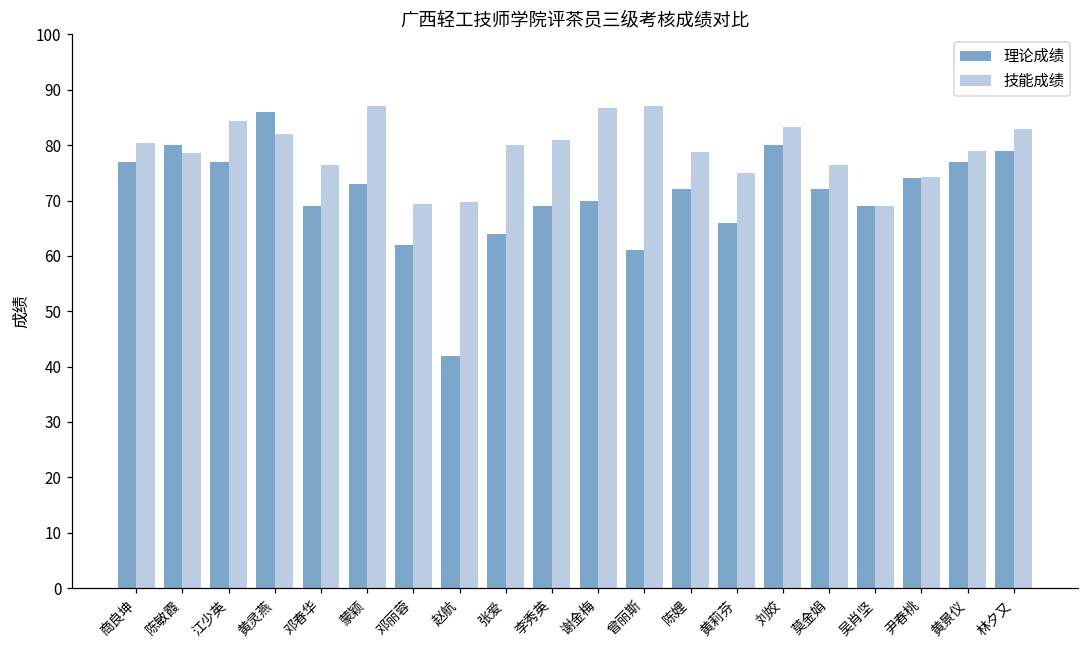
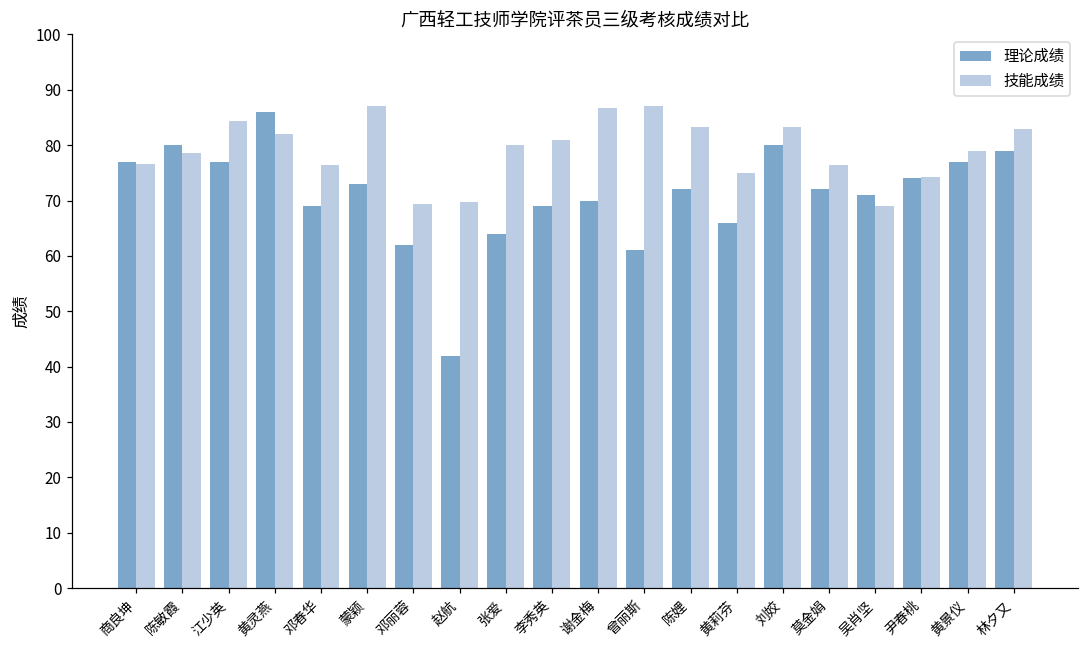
  {
    "理论成绩": {
      "商良坤": 77,
      "陈敏霞": 80,
      "江少英": 77,
      "黄灵燕": 86,
      "邓春华": 69,
      "蒙颖": 73,
      "邓丽蓉": 62,
      "赵航": 42,
      "张爱": 64,
      "李秀英": 69,
      "谢金梅": 70,
      "曾丽斯": 61,
      "陈娌": 72,
      "黄莉芬": 66,
      "刘姣": 80,
      "莫金娟": 72,
-     "吴肖坚": 69,
+     "吴肖坚": 71,
      "尹春桃": 74,
      "黄景仪": 77,
      "林夕又": 79
    },
    "技能成绩": {
-     "商良坤": 80,
+     "商良坤": 77,
      "陈敏霞": 79,
      "江少英": 84,
      "黄灵燕": 82,
      "邓春华": 76,
      "蒙颖": 87,
      "邓丽蓉": 69,
      "赵航": 70,
      "张爱": 80,
      "李秀英": 81,
      "谢金梅": 87,
      "曾丽斯": 87,
-     "陈娌": 79,
+     "陈娌": 83,
      "黄莉芬": 75,
      "刘姣": 83,
      "莫金娟": 76,
      "吴肖坚": 69,
      "尹春桃": 74,
      "黄景仪": 79,
      "林夕又": 83
    }
  }
